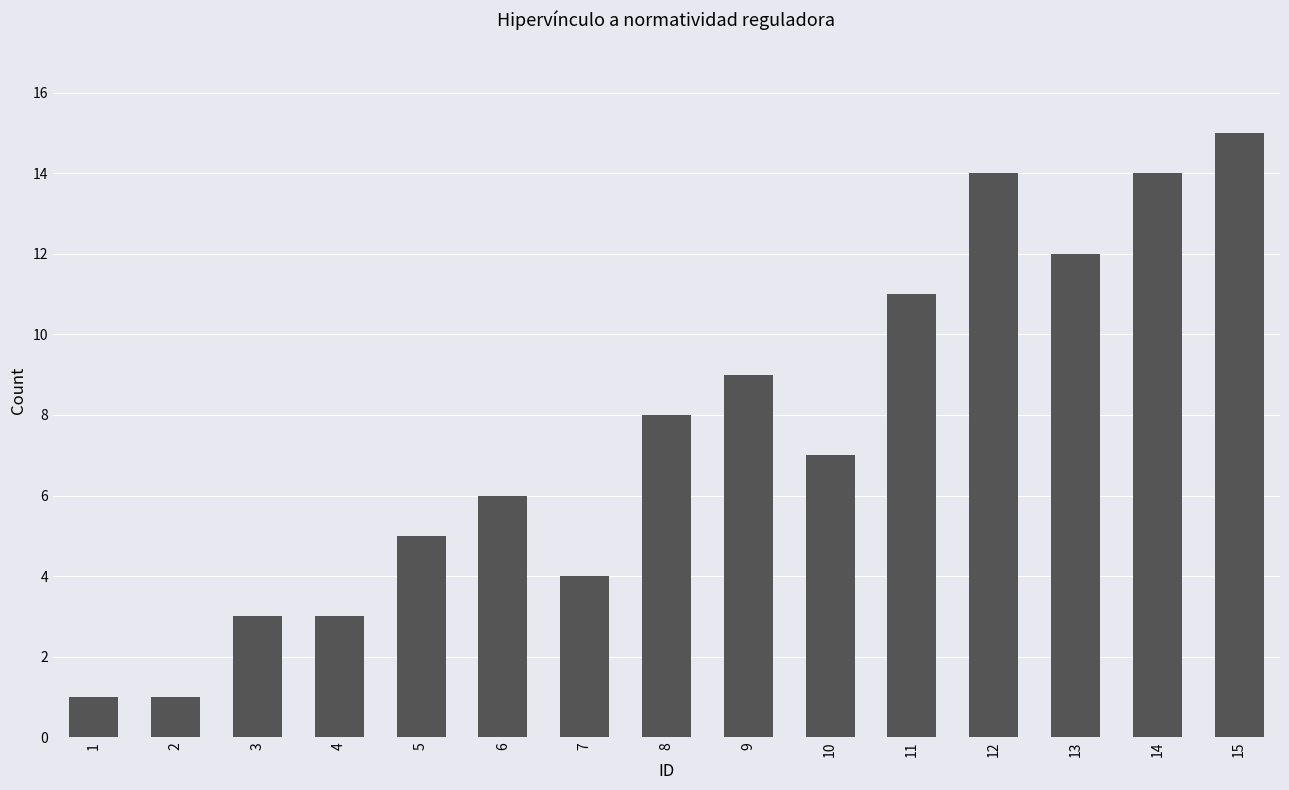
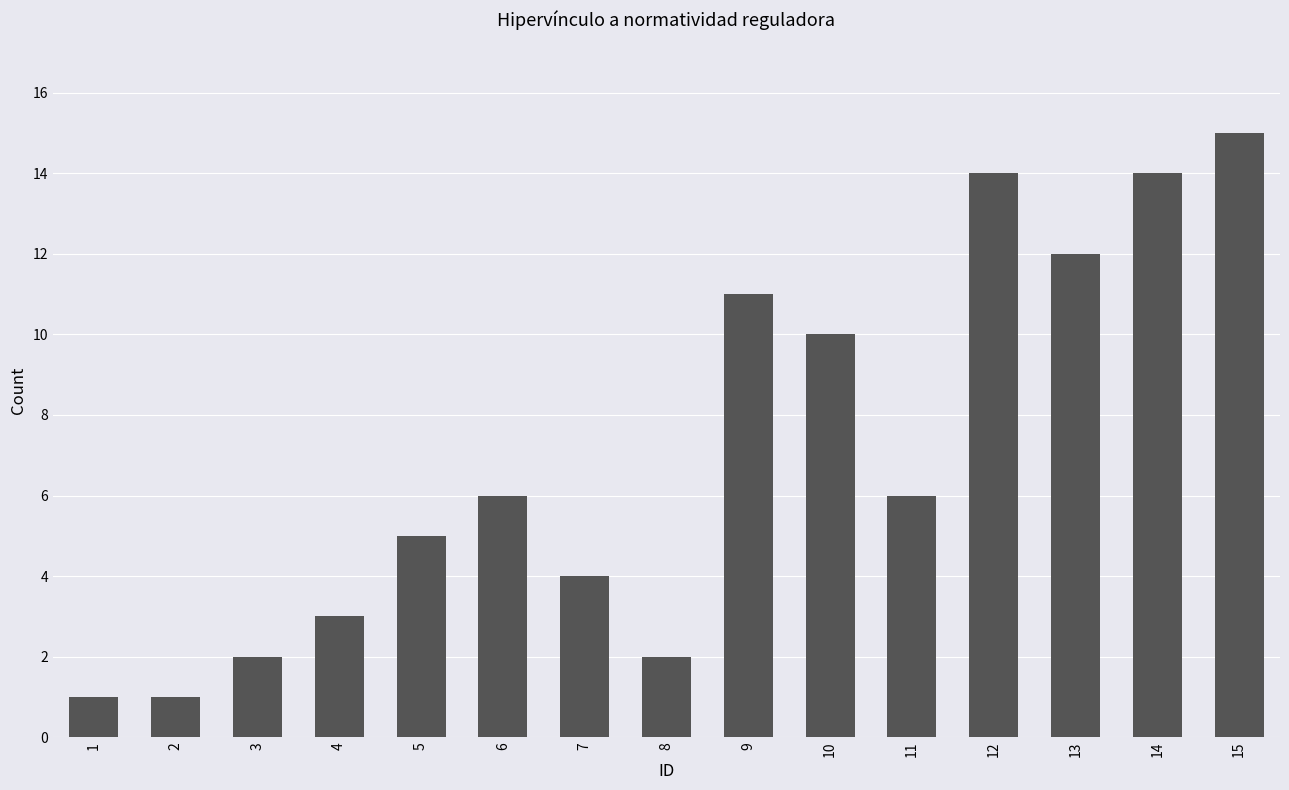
  {
    "1": 1,
    "2": 1,
-   "3": 3,
+   "3": 2,
    "4": 3,
    "5": 5,
    "6": 6,
    "7": 4,
-   "8": 8,
-   "9": 9,
-   "10": 7,
-   "11": 11,
+   "8": 2,
+   "9": 11,
+   "10": 10,
+   "11": 6,
    "12": 14,
    "13": 12,
    "14": 14,
    "15": 15
  }
